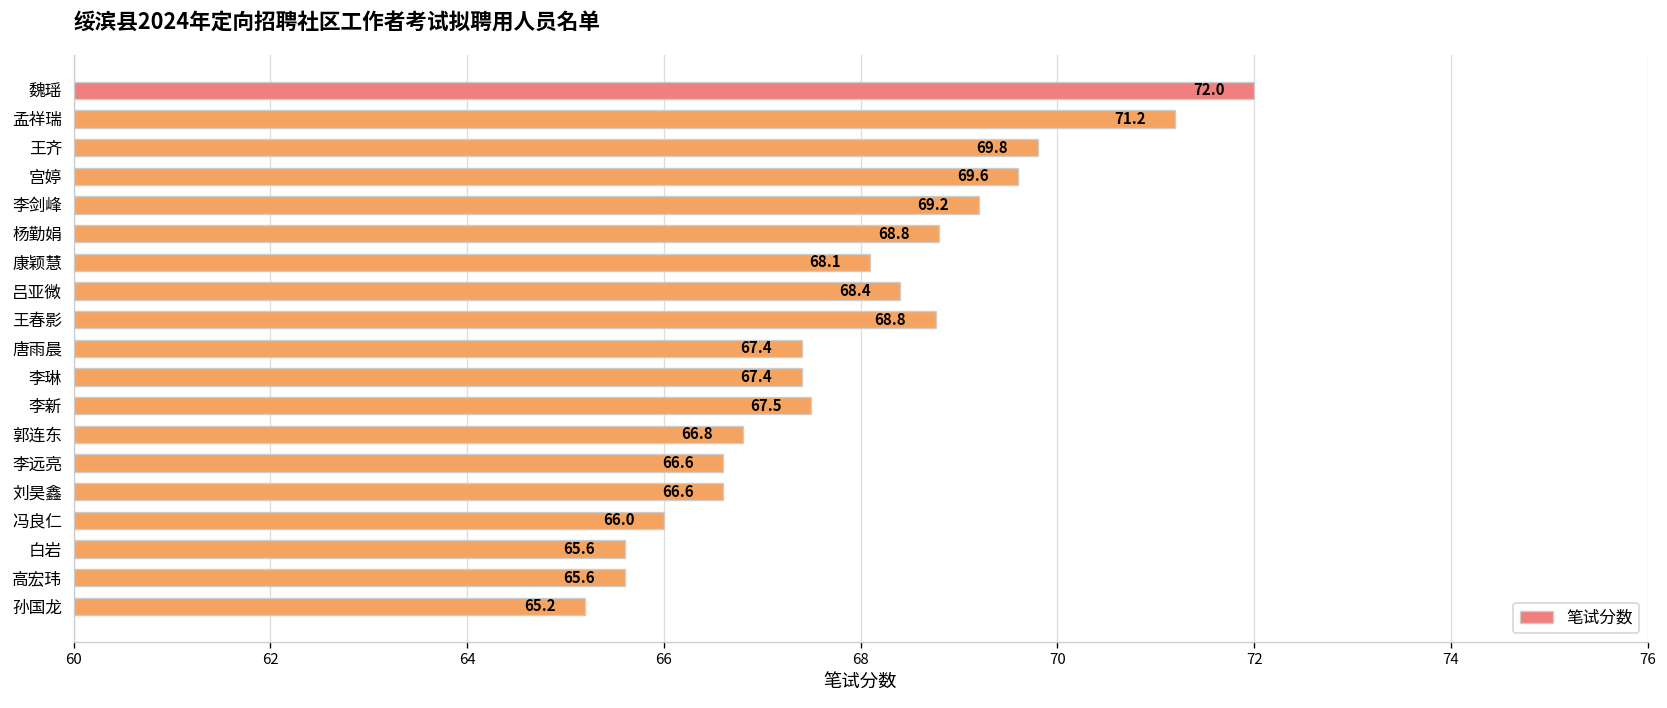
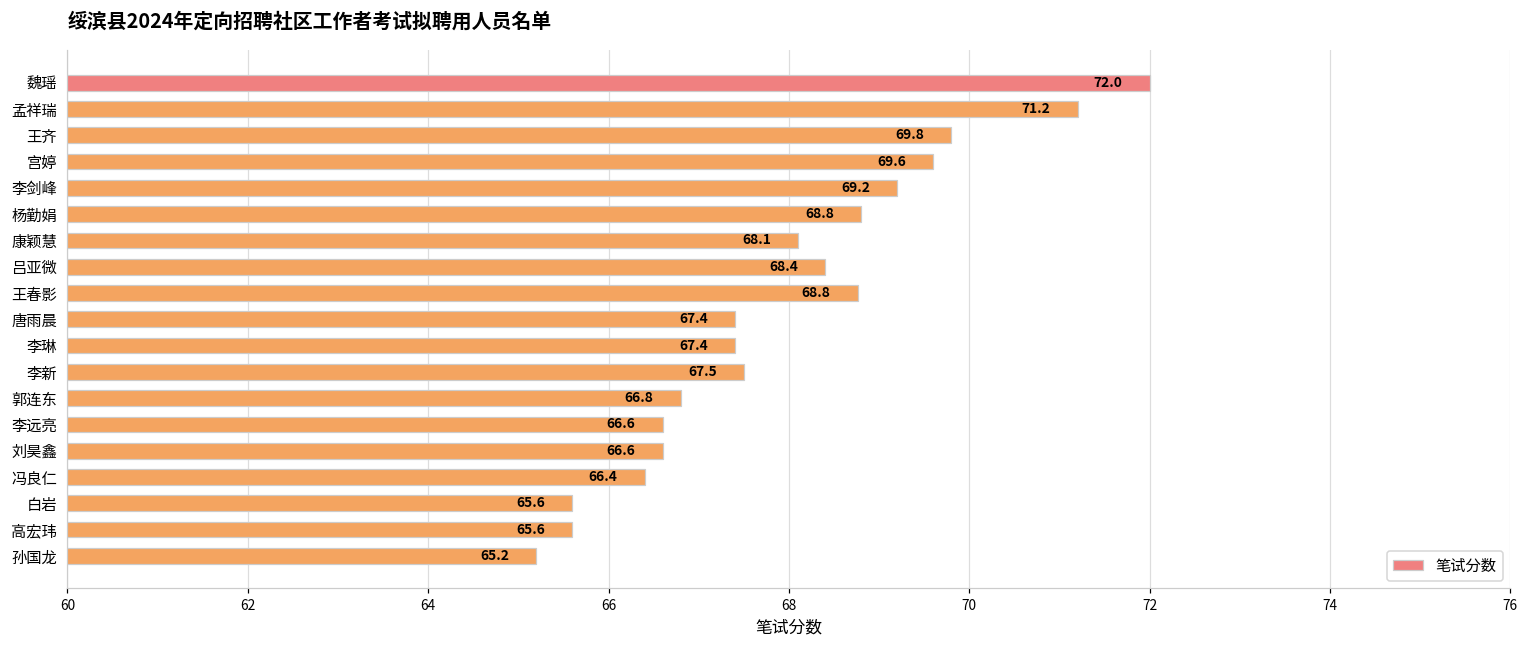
  {
    "魏瑶": 72.0,
    "孟祥瑞": 71.2,
    "王齐": 69.8,
    "宫婷": 69.6,
    "李剑峰": 69.2,
    "杨勤娟": 68.8,
    "康颖慧": 68.1,
    "吕亚微": 68.4,
    "王春影": 68.8,
    "唐雨晨": 67.4,
    "李琳": 67.4,
    "李新": 67.5,
    "郭连东": 66.8,
    "李远亮": 66.6,
    "刘昊鑫": 66.6,
-   "冯良仁": 66.0,
+   "冯良仁": 66.4,
    "白岩": 65.6,
    "高宏玮": 65.6,
    "孙国龙": 65.2
  }
